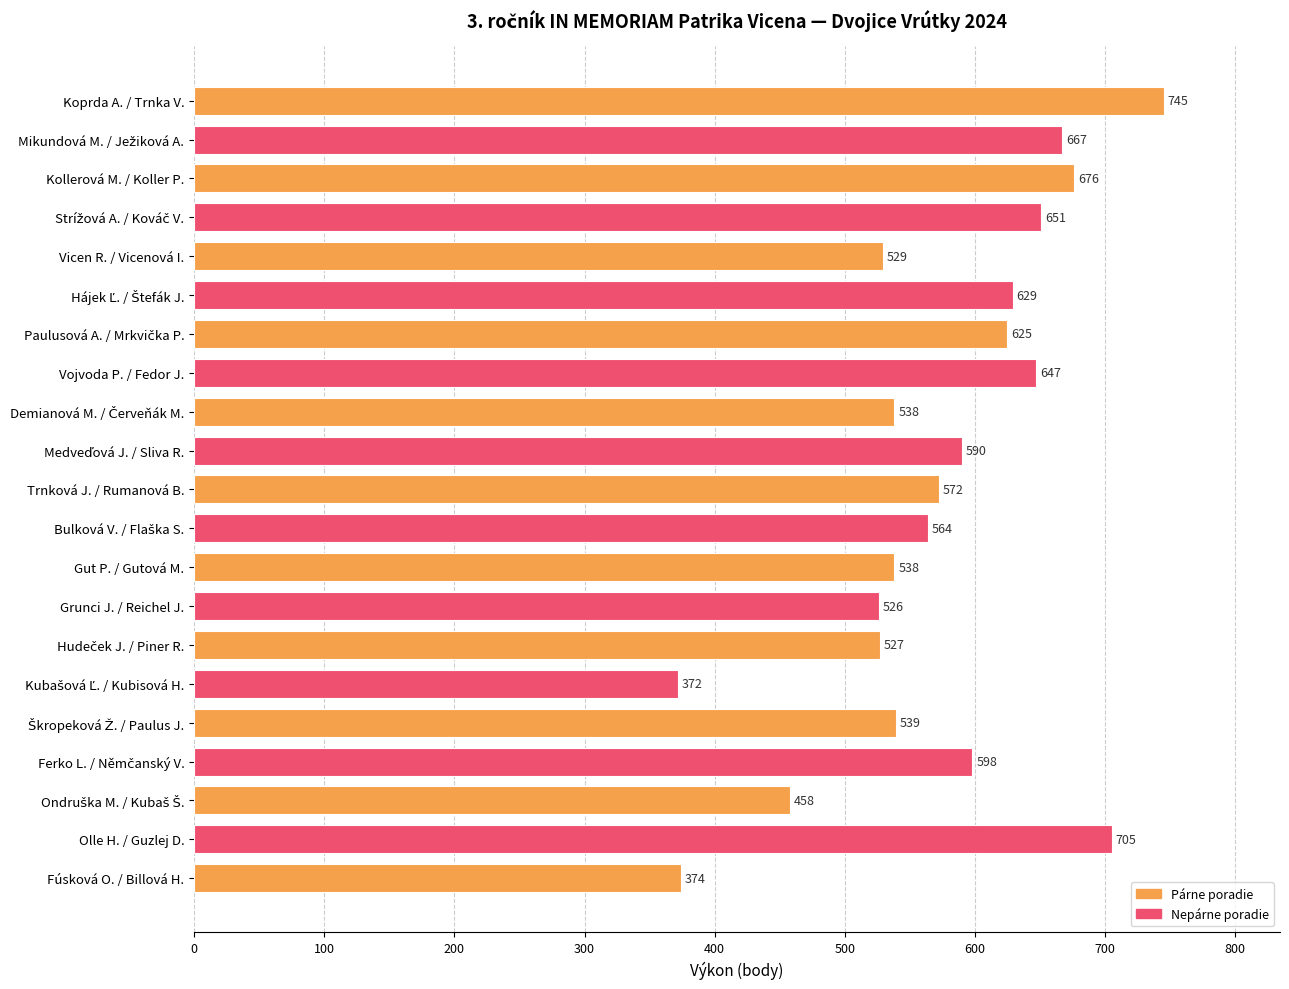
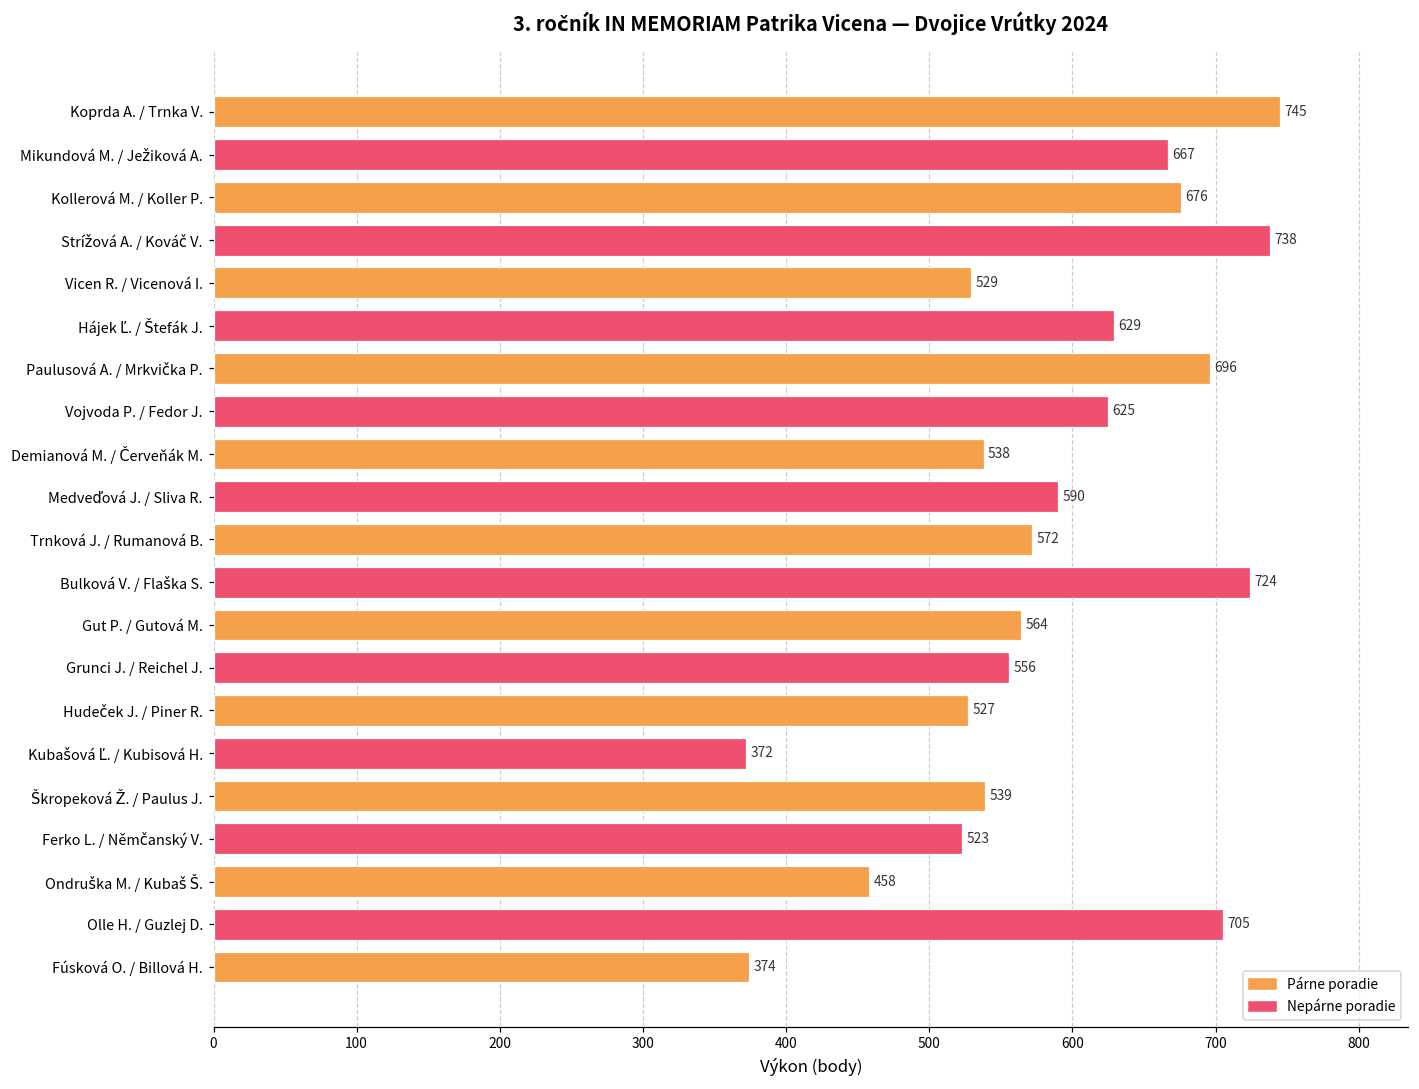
  {
    "Koprda A. / Trnka V.": 745,
    "Mikundová M. / Ježiková A.": 667,
    "Kollerová M. / Koller P.": 676,
-   "Strížová A. / Kováč V.": 651,
+   "Strížová A. / Kováč V.": 738,
    "Vicen R. / Vicenová I.": 529,
    "Hájek Ľ. / Štefák J.": 629,
-   "Paulusová A. / Mrkvička P.": 625,
-   "Vojvoda P. / Fedor J.": 647,
+   "Paulusová A. / Mrkvička P.": 696,
+   "Vojvoda P. / Fedor J.": 625,
    "Demianová M. / Červeňák M.": 538,
    "Medveďová J. / Sliva R.": 590,
    "Trnková J. / Rumanová B.": 572,
-   "Bulková V. / Flaška S.": 564,
-   "Gut P. / Gutová M.": 538,
-   "Grunci J. / Reichel J.": 526,
+   "Bulková V. / Flaška S.": 724,
+   "Gut P. / Gutová M.": 564,
+   "Grunci J. / Reichel J.": 556,
    "Hudeček J. / Piner R.": 527,
    "Kubašová Ľ. / Kubisová H.": 372,
    "Škropeková Ž. / Paulus J.": 539,
-   "Ferko L. / Němčanský V.": 598,
+   "Ferko L. / Němčanský V.": 523,
    "Ondruška M. / Kubaš Š.": 458,
    "Olle H. / Guzlej D.": 705,
    "Fúsková O. / Billová H.": 374
  }
